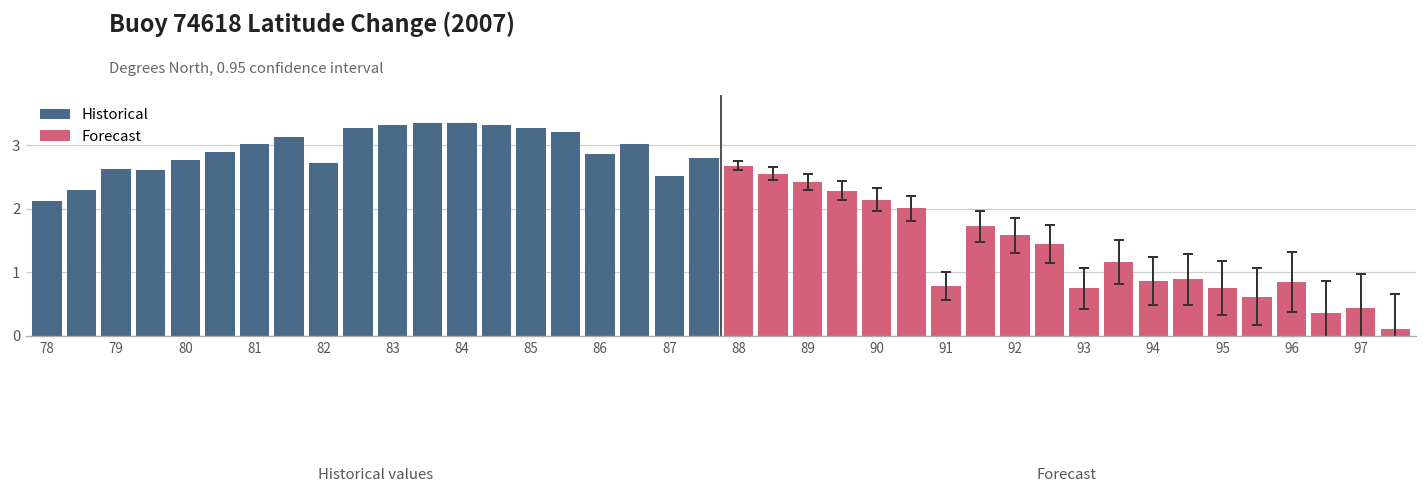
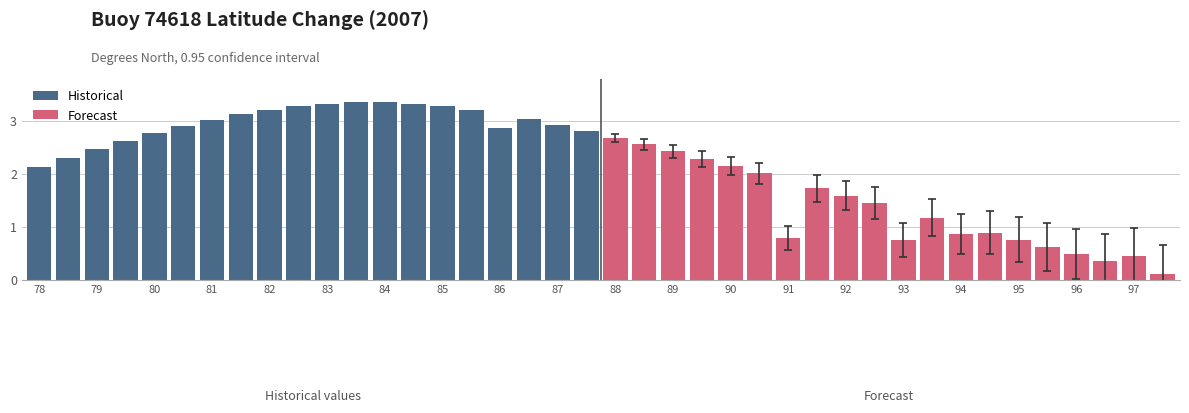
  {
    "Historical": {
      "78": 2.1,
-     "79": 2.6,
+     "79": 2.5,
      "80": 2.8,
      "81": 3.0,
-     "82": 2.7,
+     "82": 3.2,
      "83": 3.3,
      "84": 3.3,
      "85": 3.3,
      "86": 2.9,
-     "87": 2.5
+     "87": 2.9
    },
    "Forecast": {
      "88": 2.7,
      "89": 2.4,
      "90": 2.1,
      "91": 0.8,
      "92": 1.6,
      "93": 0.7,
      "94": 0.9,
      "95": 0.8,
-     "96": 0.8,
+     "96": 0.5,
      "97": 0.4
    }
  }
